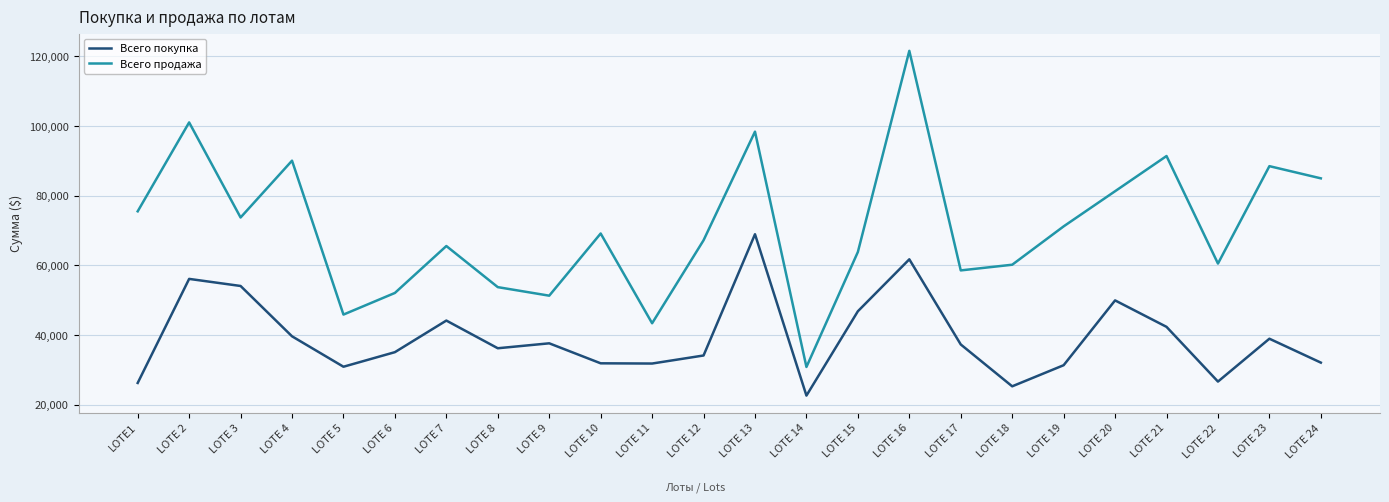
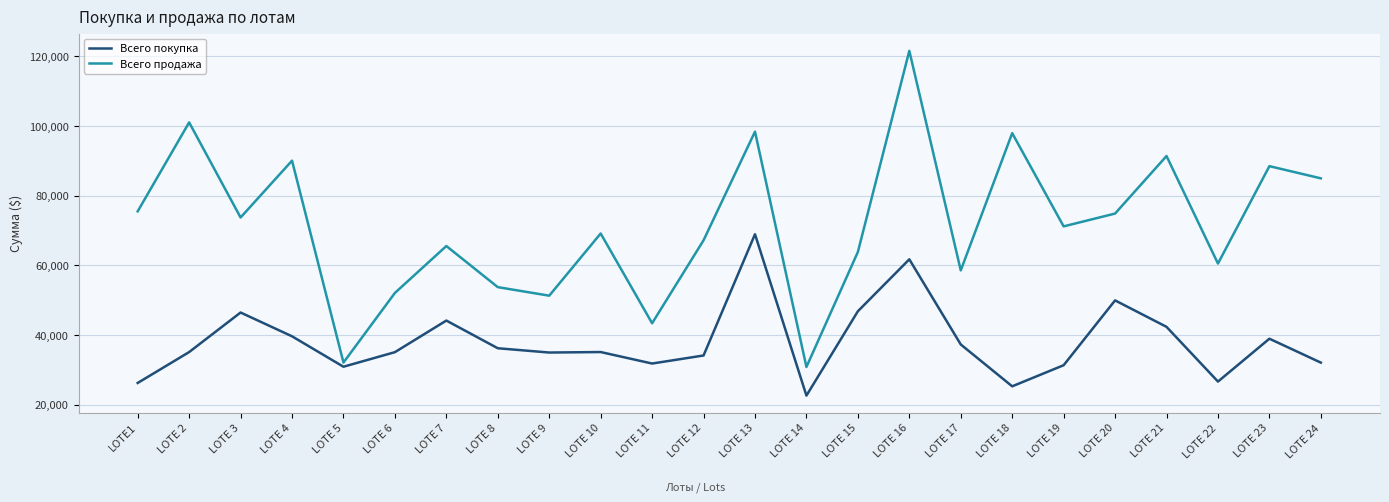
  {
    "Всего покупка": {
      "LOTE1": "26,000",
-     "LOTE 2": "56,000",
-     "LOTE 3": "54,000",
+     "LOTE 2": "35,000",
+     "LOTE 3": "46,000",
      "LOTE 4": "40,000",
      "LOTE 5": "31,000",
      "LOTE 6": "35,000",
      "LOTE 7": "44,000",
      "LOTE 8": "36,000",
-     "LOTE 9": "38,000",
-     "LOTE 10": "32,000",
+     "LOTE 9": "35,000",
+     "LOTE 10": "35,000",
      "LOTE 11": "32,000",
      "LOTE 12": "34,000",
      "LOTE 13": "69,000",
      "LOTE 14": "23,000",
      "LOTE 15": "47,000",
      "LOTE 16": "62,000",
      "LOTE 17": "37,000",
      "LOTE 18": "25,000",
      "LOTE 19": "31,000",
      "LOTE 20": "50,000",
      "LOTE 21": "42,000",
      "LOTE 22": "27,000",
      "LOTE 23": "39,000",
      "LOTE 24": "32,000"
    },
    "Всего продажа": {
      "LOTE1": "76,000",
      "LOTE 2": "101,000",
      "LOTE 3": "74,000",
      "LOTE 4": "90,000",
-     "LOTE 5": "46,000",
+     "LOTE 5": "32,000",
      "LOTE 6": "52,000",
      "LOTE 7": "66,000",
      "LOTE 8": "54,000",
      "LOTE 9": "51,000",
      "LOTE 10": "69,000",
      "LOTE 11": "43,000",
      "LOTE 12": "67,000",
      "LOTE 13": "98,000",
      "LOTE 14": "31,000",
      "LOTE 15": "64,000",
      "LOTE 16": "122,000",
      "LOTE 17": "59,000",
-     "LOTE 18": "60,000",
+     "LOTE 18": "98,000",
      "LOTE 19": "71,000",
-     "LOTE 20": "81,000",
+     "LOTE 20": "75,000",
      "LOTE 21": "91,000",
      "LOTE 22": "61,000",
      "LOTE 23": "89,000",
      "LOTE 24": "85,000"
    }
  }
